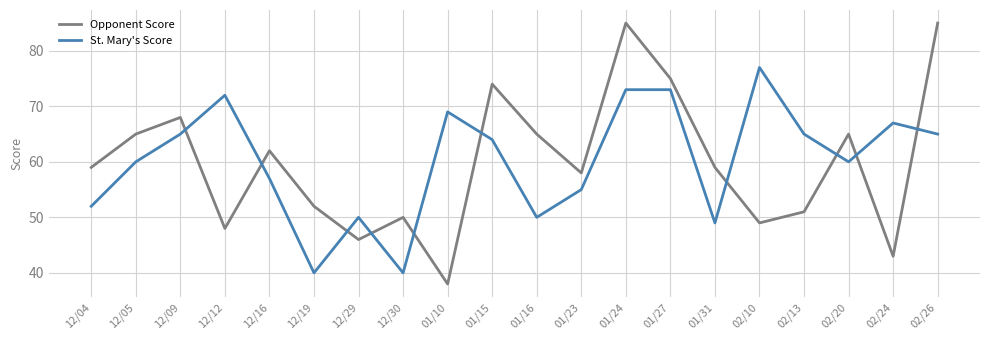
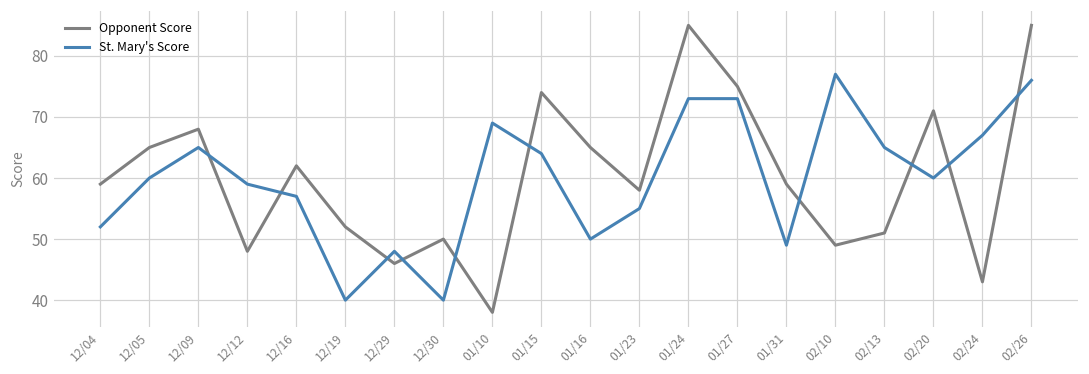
  {
    "Opponent Score": {
      "12/04": 59,
      "12/05": 65,
      "12/09": 68,
      "12/12": 48,
      "12/16": 62,
      "12/19": 52,
      "12/29": 46,
      "12/30": 50,
      "01/10": 38,
      "01/15": 74,
      "01/16": 65,
      "01/23": 58,
      "01/24": 85,
      "01/27": 75,
      "01/31": 59,
      "02/10": 49,
      "02/13": 51,
-     "02/20": 65,
+     "02/20": 71,
      "02/24": 43,
      "02/26": 85
    },
    "St. Mary's Score": {
      "12/04": 52,
      "12/05": 60,
      "12/09": 65,
-     "12/12": 72,
+     "12/12": 59,
      "12/16": 57,
      "12/19": 40,
-     "12/29": 50,
+     "12/29": 48,
      "12/30": 40,
      "01/10": 69,
      "01/15": 64,
      "01/16": 50,
      "01/23": 55,
      "01/24": 73,
      "01/27": 73,
      "01/31": 49,
      "02/10": 77,
      "02/13": 65,
      "02/20": 60,
      "02/24": 67,
-     "02/26": 65
+     "02/26": 76
    }
  }
